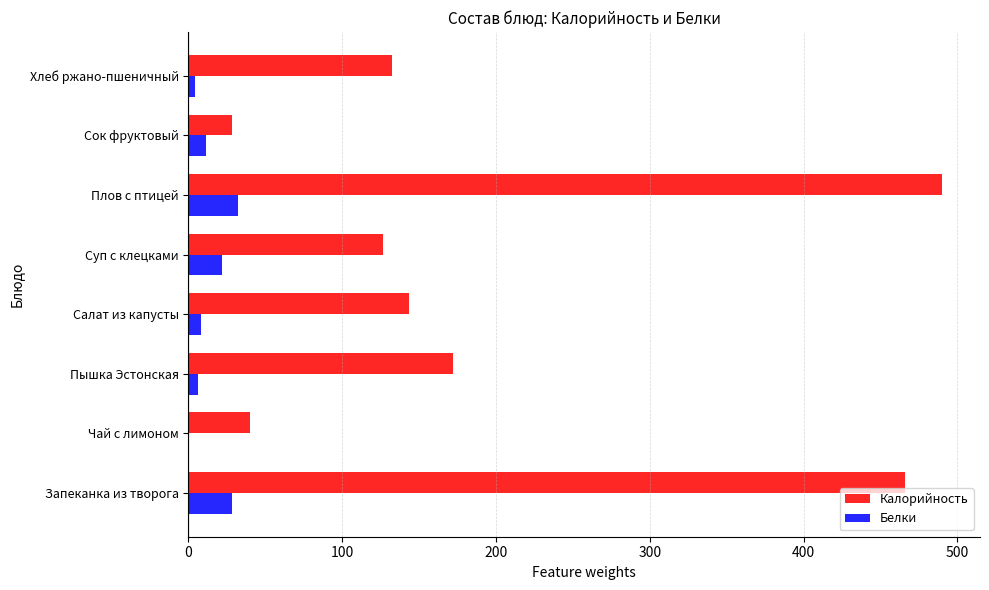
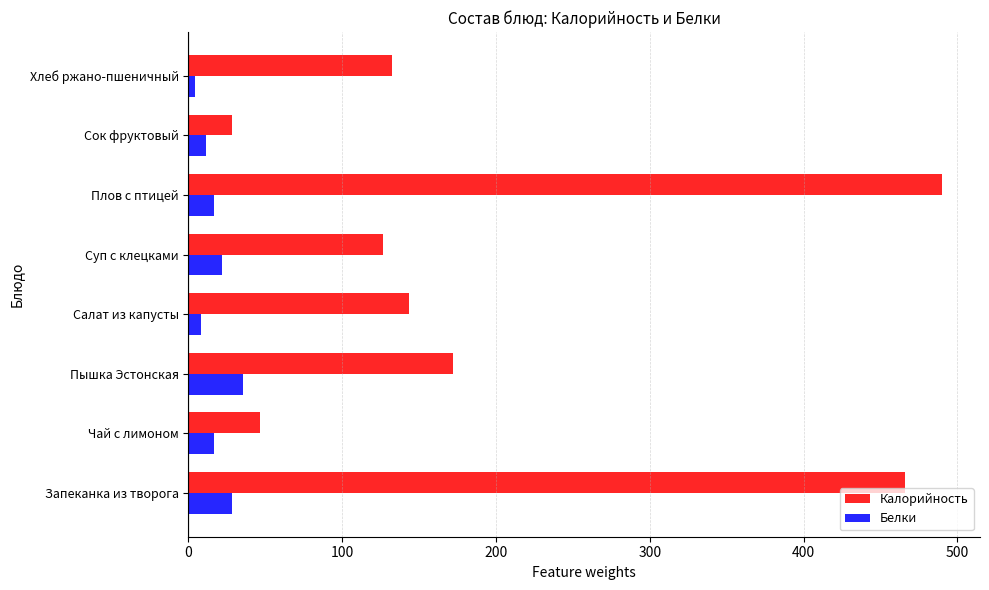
  {
    "Калорийность": {
      "Хлеб ржано-пшеничный": 133,
      "Сок фруктовый": 29,
      "Плов с птицей": 490,
      "Суп с клецками": 127,
      "Салат из капусты": 144,
      "Пышка Эстонская": 172,
-     "Чай с лимоном": 40,
+     "Чай с лимоном": 47,
      "Запеканка из творога": 466
    },
    "Белки": {
      "Хлеб ржано-пшеничный": 5,
      "Сок фруктовый": 12,
-     "Плов с птицей": 32,
+     "Плов с птицей": 17,
      "Суп с клецками": 22,
      "Салат из капусты": 8,
-     "Пышка Эстонская": 6,
-     "Чай с лимоном": 0,
+     "Пышка Эстонская": 36,
+     "Чай с лимоном": 17,
      "Запеканка из творога": 29
    }
  }
